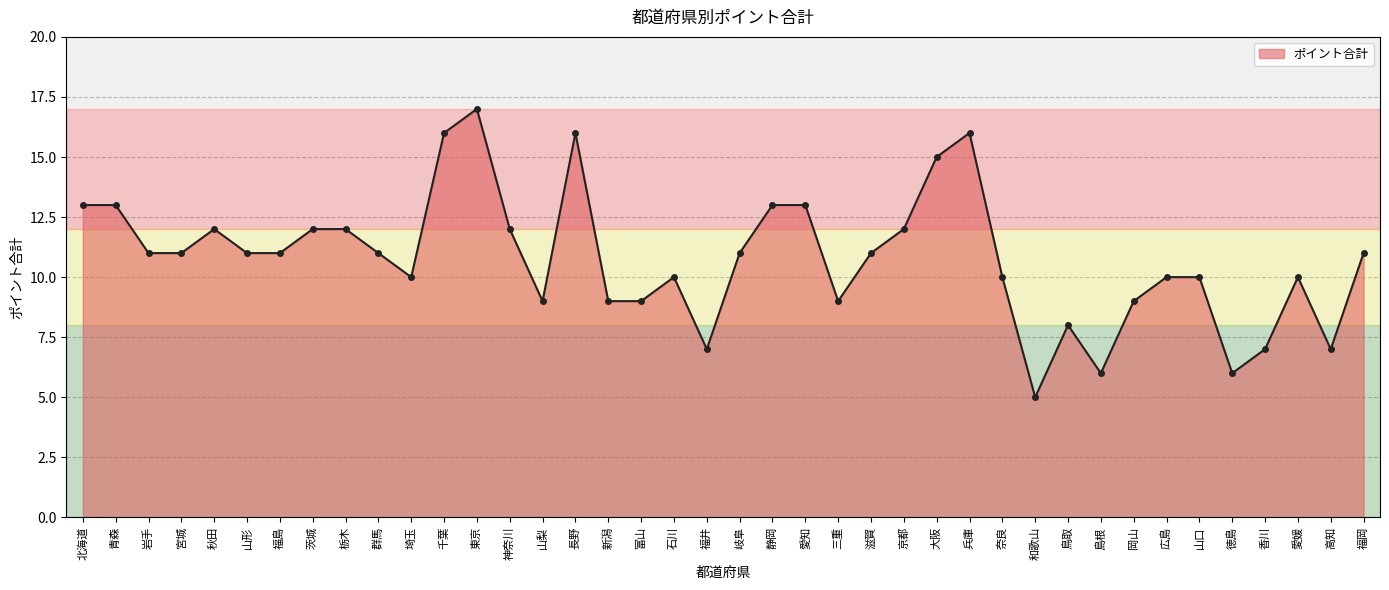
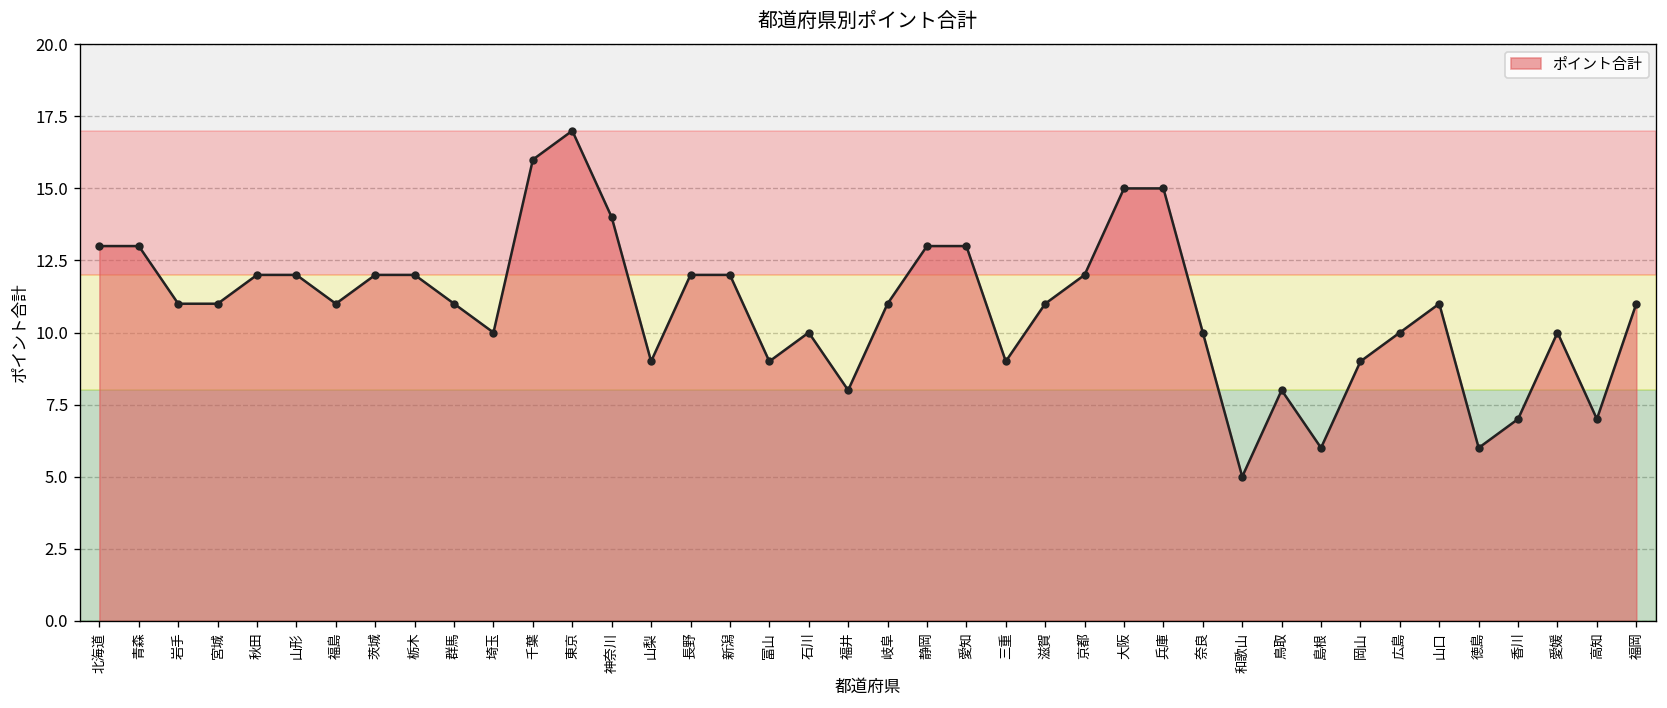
  {
    "北海道": 13,
    "青森": 13,
    "岩手": 11,
    "宮城": 11,
    "秋田": 12,
-   "山形": 11,
+   "山形": 12,
    "福島": 11,
    "茨城": 12,
    "栃木": 12,
    "群馬": 11,
    "埼玉": 10,
    "千葉": 16,
    "東京": 17,
-   "神奈川": 12,
+   "神奈川": 14,
    "山梨": 9,
-   "長野": 16,
-   "新潟": 9,
+   "長野": 12,
+   "新潟": 12,
    "富山": 9,
    "石川": 10,
-   "福井": 7,
+   "福井": 8,
    "岐阜": 11,
    "静岡": 13,
    "愛知": 13,
    "三重": 9,
    "滋賀": 11,
    "京都": 12,
    "大阪": 15,
-   "兵庫": 16,
+   "兵庫": 15,
    "奈良": 10,
    "和歌山": 5,
    "鳥取": 8,
    "島根": 6,
    "岡山": 9,
    "広島": 10,
-   "山口": 10,
+   "山口": 11,
    "徳島": 6,
    "香川": 7,
    "愛媛": 10,
    "高知": 7,
    "福岡": 11
  }
